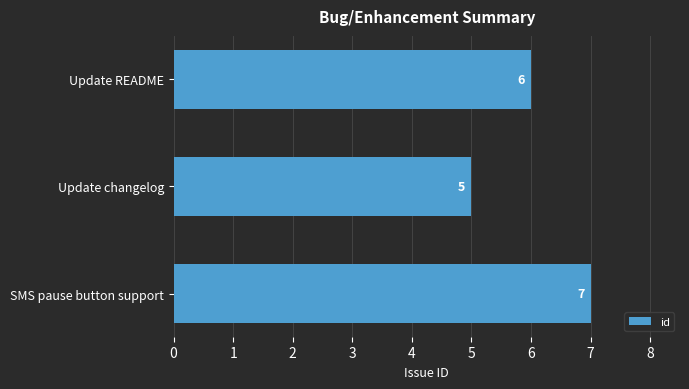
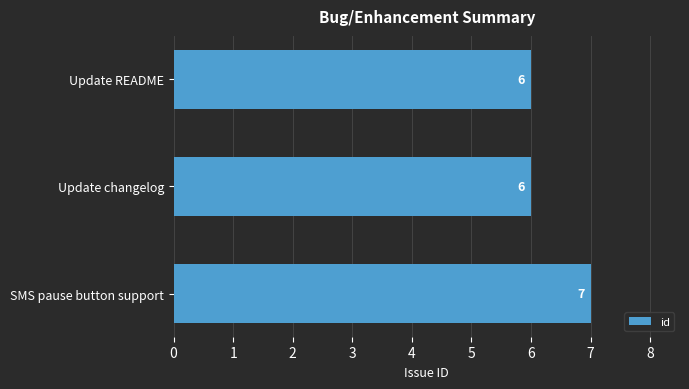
  {
    "Update README": 6,
-   "Update changelog": 5,
+   "Update changelog": 6,
    "SMS pause button support": 7
  }
